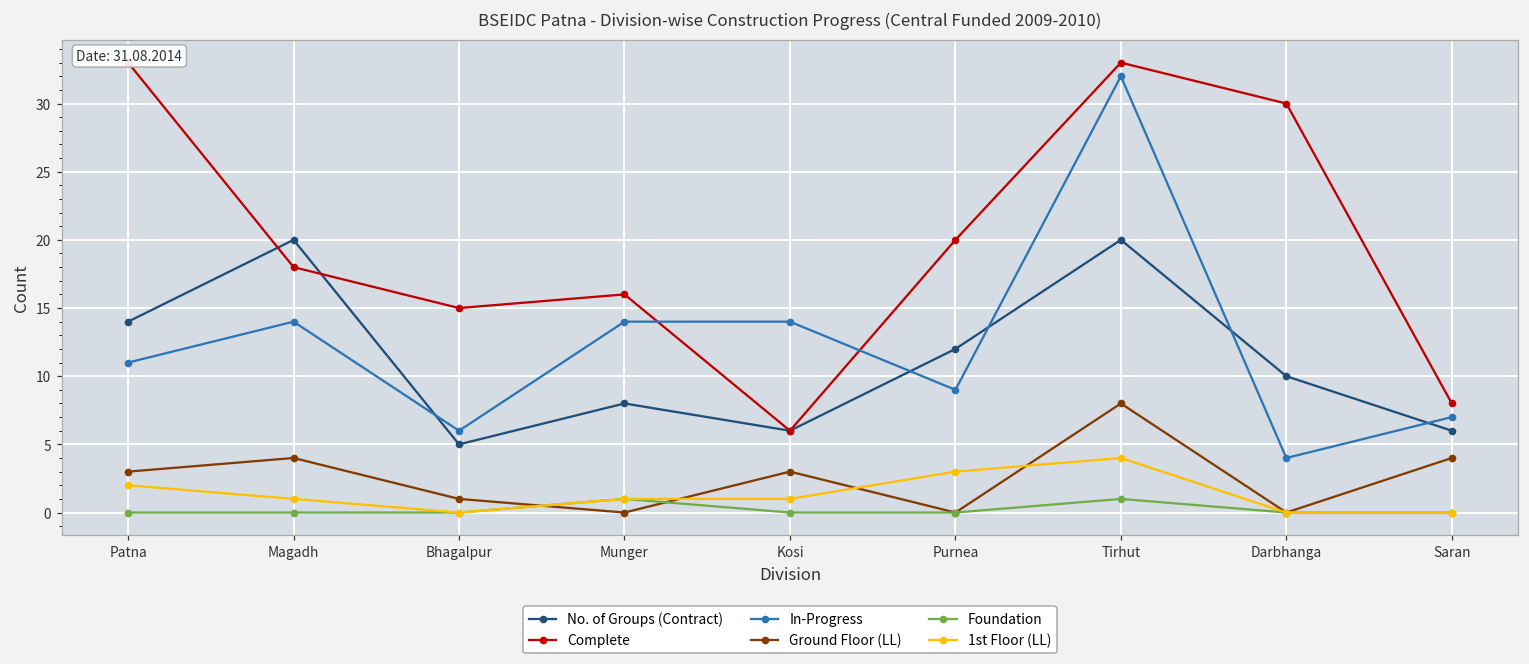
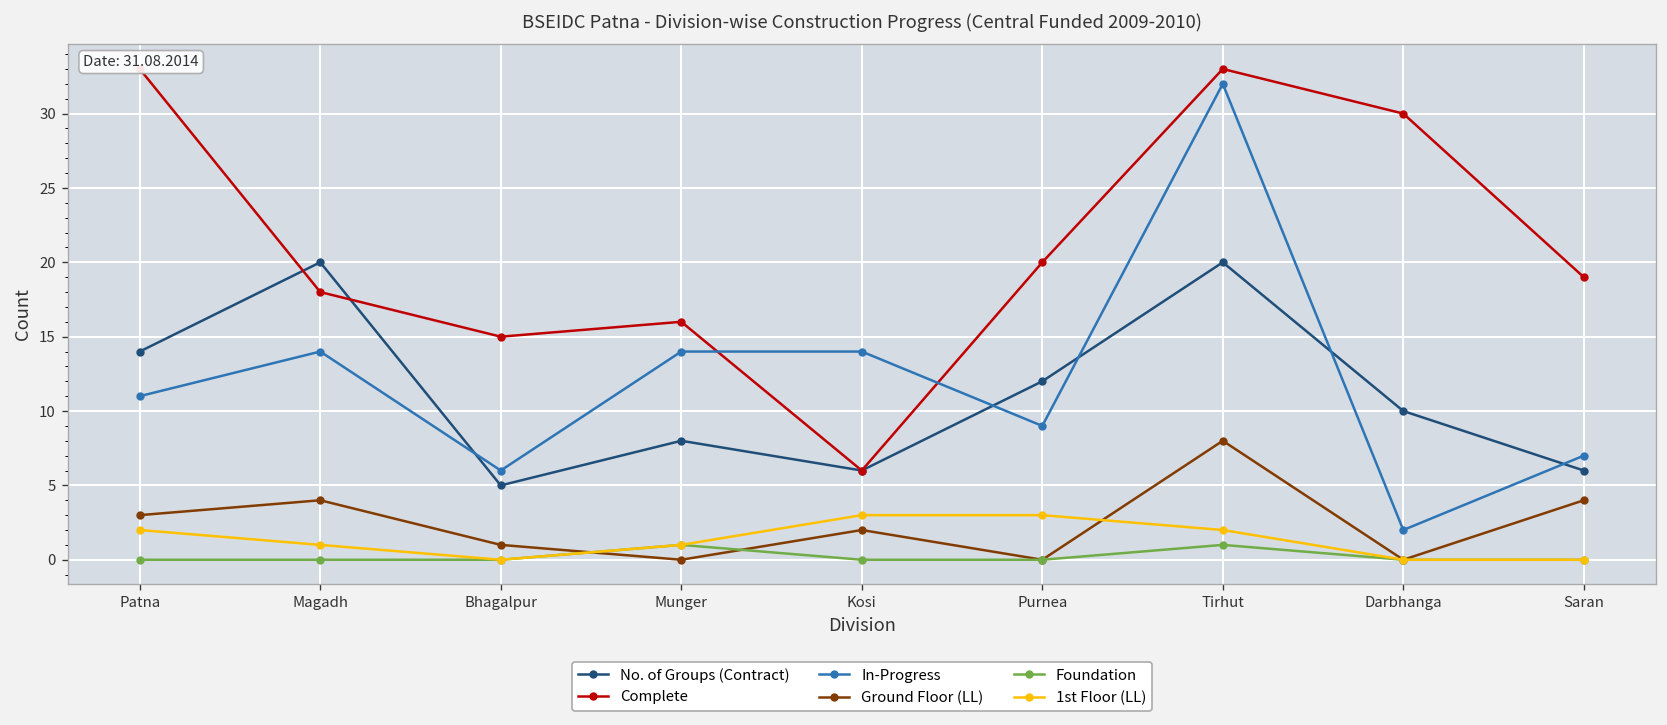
  {
    "No. of Groups (Contract)": {
      "Patna": 14,
      "Magadh": 20,
      "Bhagalpur": 5,
      "Munger": 8,
      "Purnea": 12,
      "Tirhut": 20,
      "Darbhanga": 10,
      "Saran": 6
    },
    "Complete": {
      "Magadh": 18,
      "Bhagalpur": 15,
      "Munger": 16,
      "Purnea": 20,
      "Tirhut": 33,
      "Darbhanga": 30,
-     "Saran": 8
+     "Saran": 19
    },
    "In-Progress": {
      "Patna": 11,
      "Magadh": 14,
      "Bhagalpur": 6,
      "Munger": 14,
      "Kosi": 14,
      "Purnea": 9,
      "Tirhut": 32,
-     "Darbhanga": 4,
+     "Darbhanga": 2,
      "Saran": 7
    },
    "Ground Floor (LL)": {
      "Patna": 3,
      "Magadh": 4,
      "Bhagalpur": 1,
      "Munger": 0,
-     "Kosi": 3,
+     "Kosi": 2,
      "Tirhut": 8,
      "Saran": 4
    },
    "Foundation": {
      "Patna": 0,
      "Magadh": 0,
      "Kosi": 0,
      "Tirhut": 1
    },
    "1st Floor (LL)": {
      "Patna": 2,
      "Magadh": 1,
-     "Kosi": 1,
+     "Kosi": 3,
      "Purnea": 3,
-     "Tirhut": 4
+     "Tirhut": 2
    }
  }
